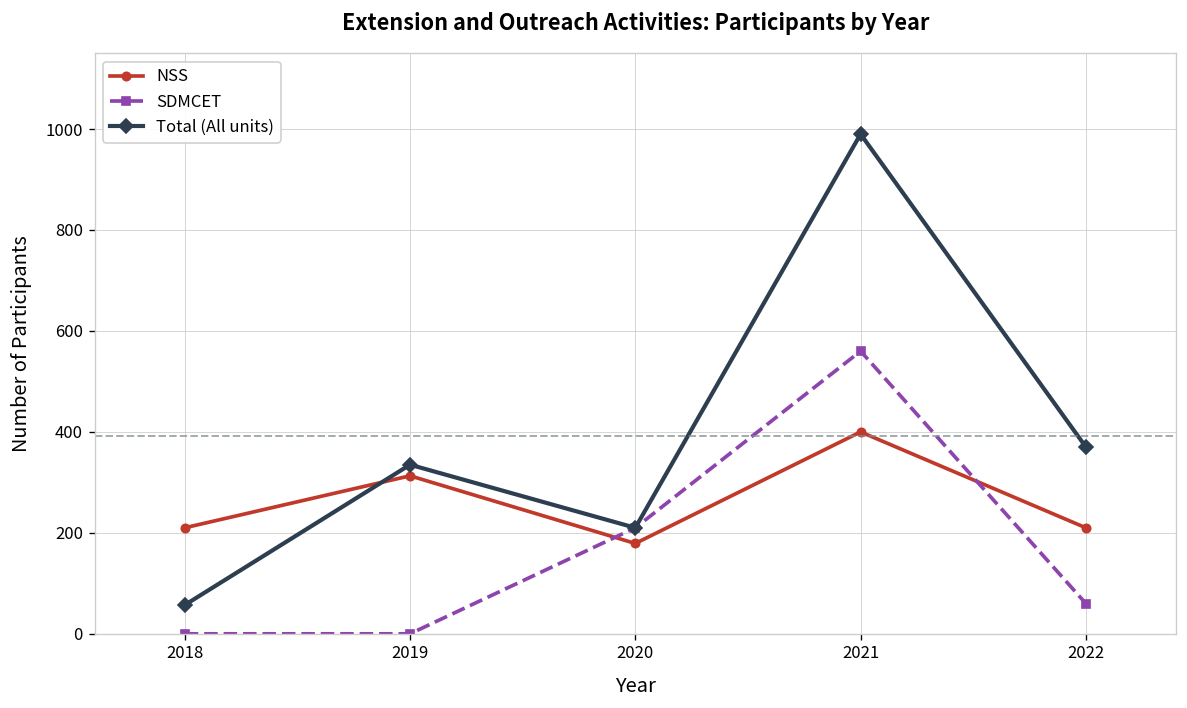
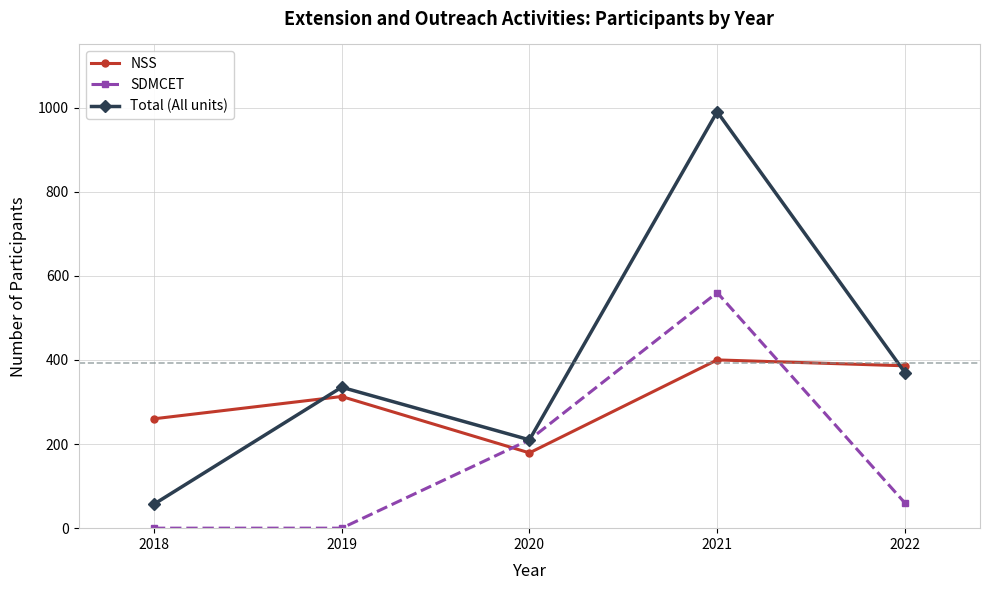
  {
    "NSS": {
-     "2018": 210,
+     "2018": 260,
      "2019": 310,
      "2020": 180,
      "2021": 400,
-     "2022": 210
+     "2022": 390
    },
    "SDMCET": {
      "2018": 0,
      "2019": 0,
      "2021": 560,
      "2022": 60
    },
    "Total (All units)": {
      "2018": 60,
      "2019": 340,
      "2021": 990,
      "2022": 370
    }
  }
